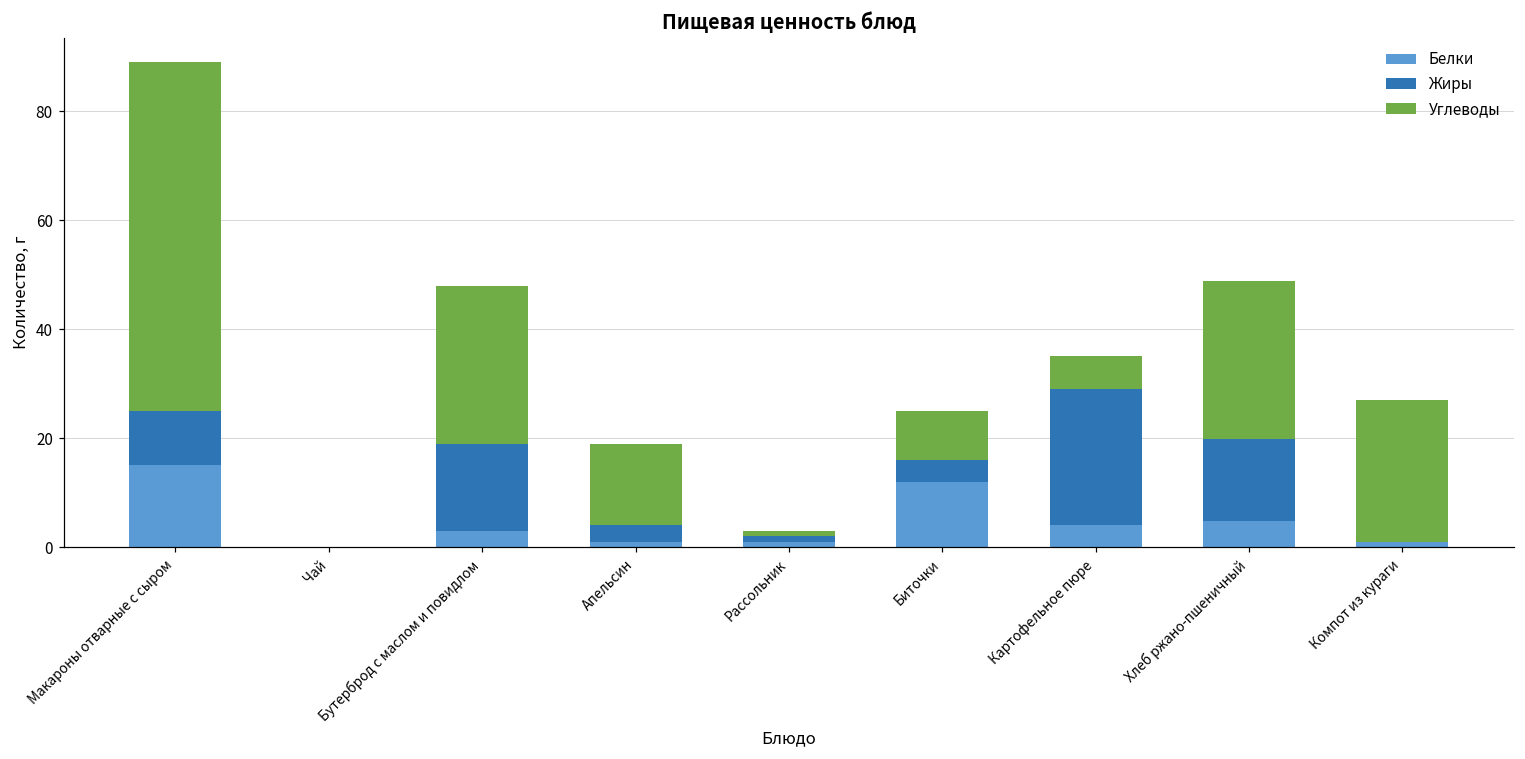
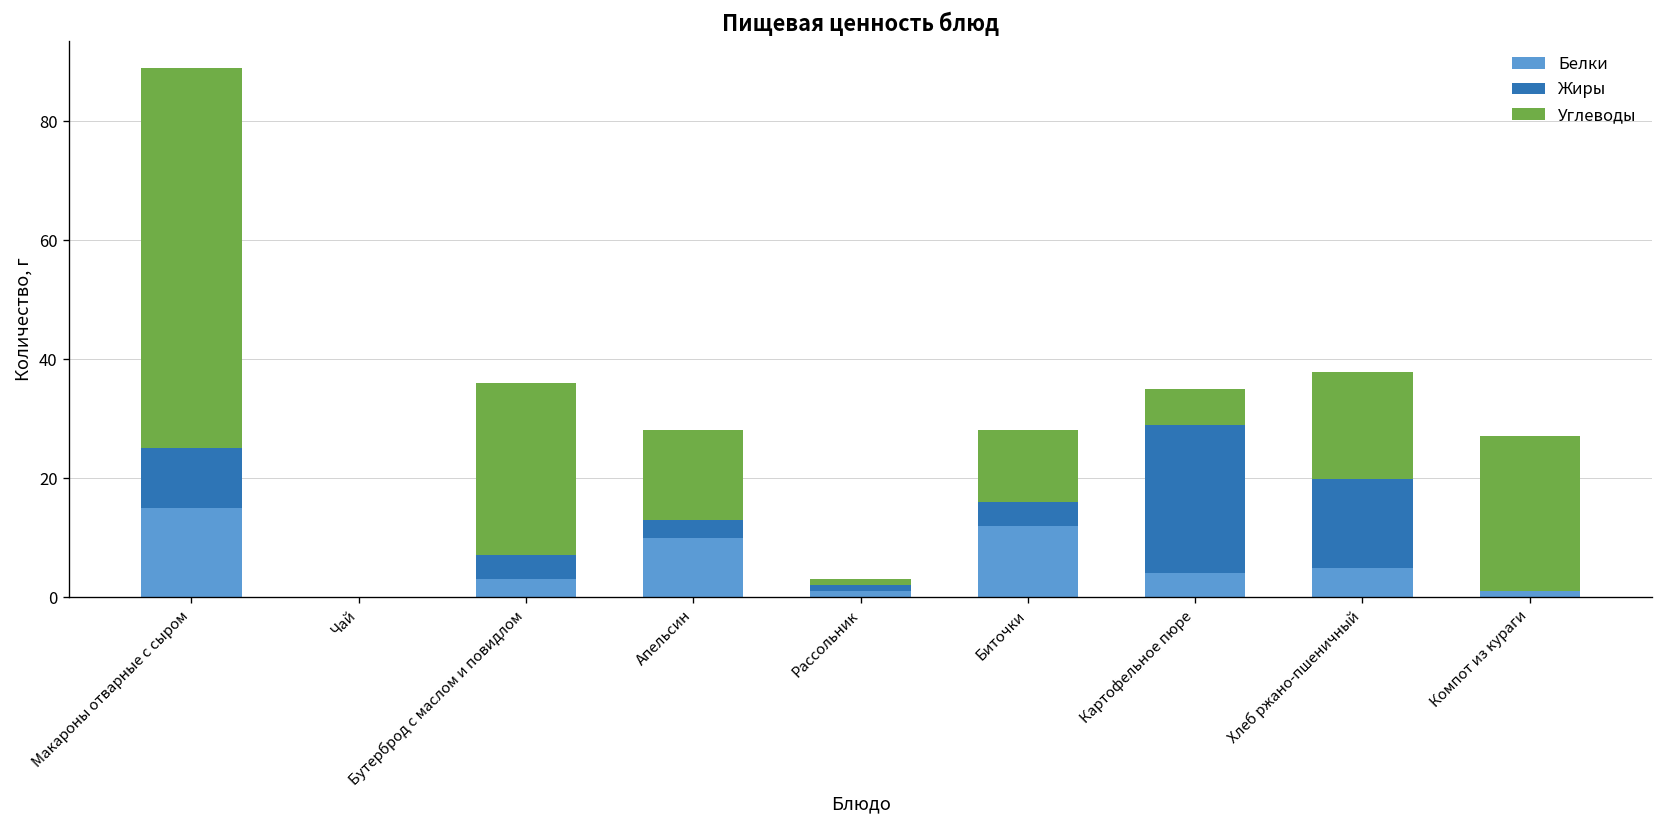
  {
    "Белки": {
      "Макароны отварные с сыром": 15,
      "Чай": 0,
      "Бутерброд с маслом и повидлом": 3,
-     "Апельсин": 1,
+     "Апельсин": 10,
      "Рассольник": 1,
      "Биточки": 12,
      "Картофельное пюре": 4,
      "Хлеб ржано-пшеничный": 5,
      "Компот из кураги": 1
    },
    "Жиры": {
      "Макароны отварные с сыром": 10,
      "Чай": 0,
-     "Бутерброд с маслом и повидлом": 16,
+     "Бутерброд с маслом и повидлом": 4,
      "Апельсин": 3,
      "Рассольник": 1,
      "Биточки": 4,
      "Картофельное пюре": 25,
      "Хлеб ржано-пшеничный": 15,
      "Компот из кураги": 0
    },
    "Углеводы": {
      "Макароны отварные с сыром": 64,
      "Чай": 0,
      "Бутерброд с маслом и повидлом": 29,
      "Апельсин": 15,
      "Рассольник": 1,
-     "Биточки": 9,
+     "Биточки": 12,
      "Картофельное пюре": 6,
-     "Хлеб ржано-пшеничный": 29,
+     "Хлеб ржано-пшеничный": 18,
      "Компот из кураги": 26
    }
  }
